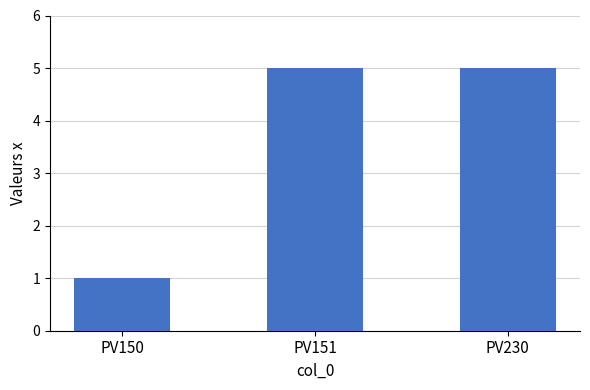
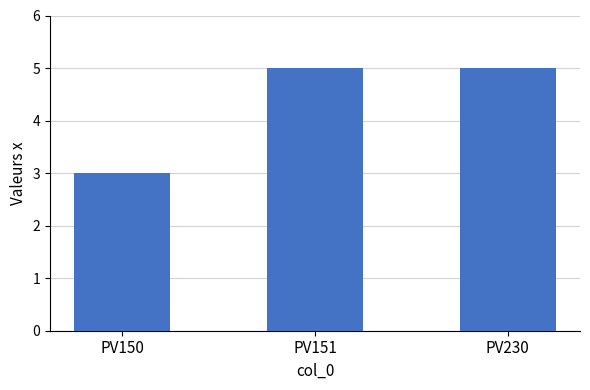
  {
-   "PV150": 1,
+   "PV150": 3,
    "PV151": 5,
    "PV230": 5
  }
